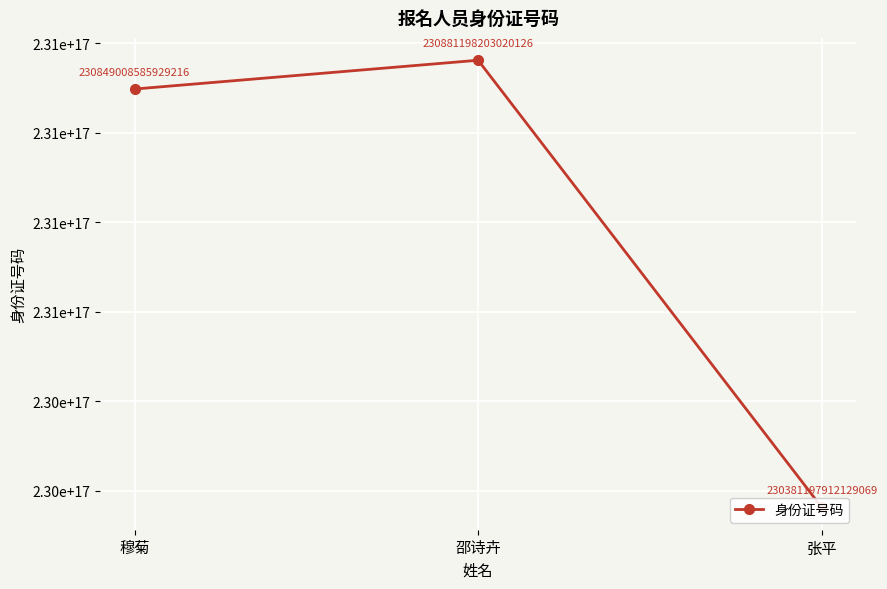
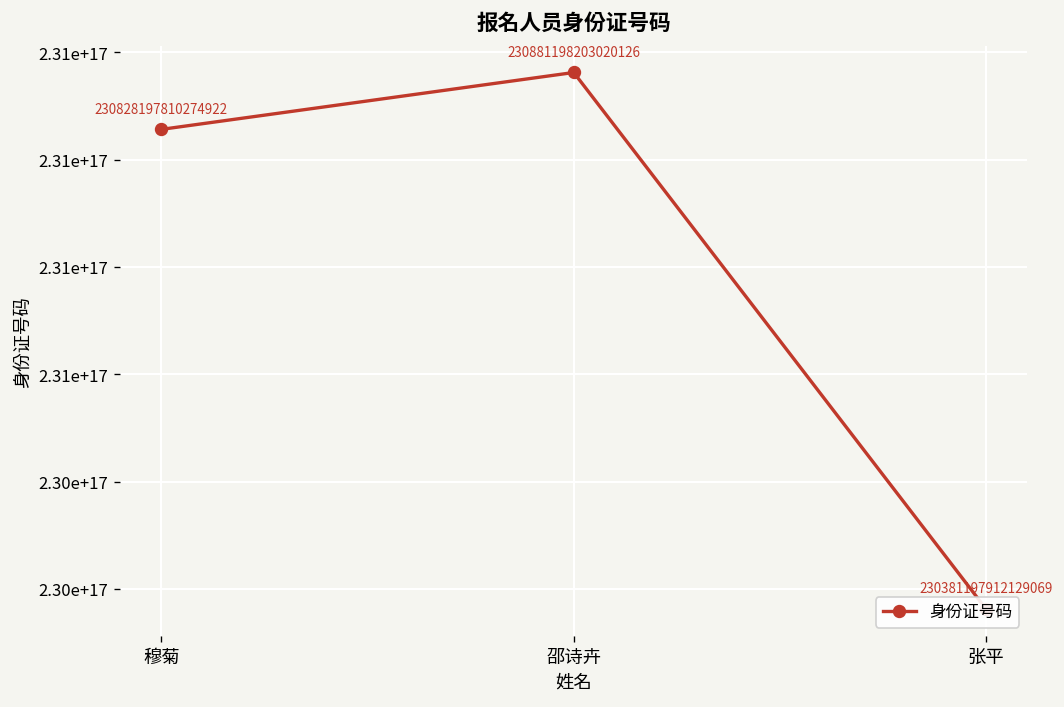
  {
-   "穆菊": 230849008585929216,
+   "穆菊": 230828197810274922,
    "邵诗卉": 230881198203020126
  }
